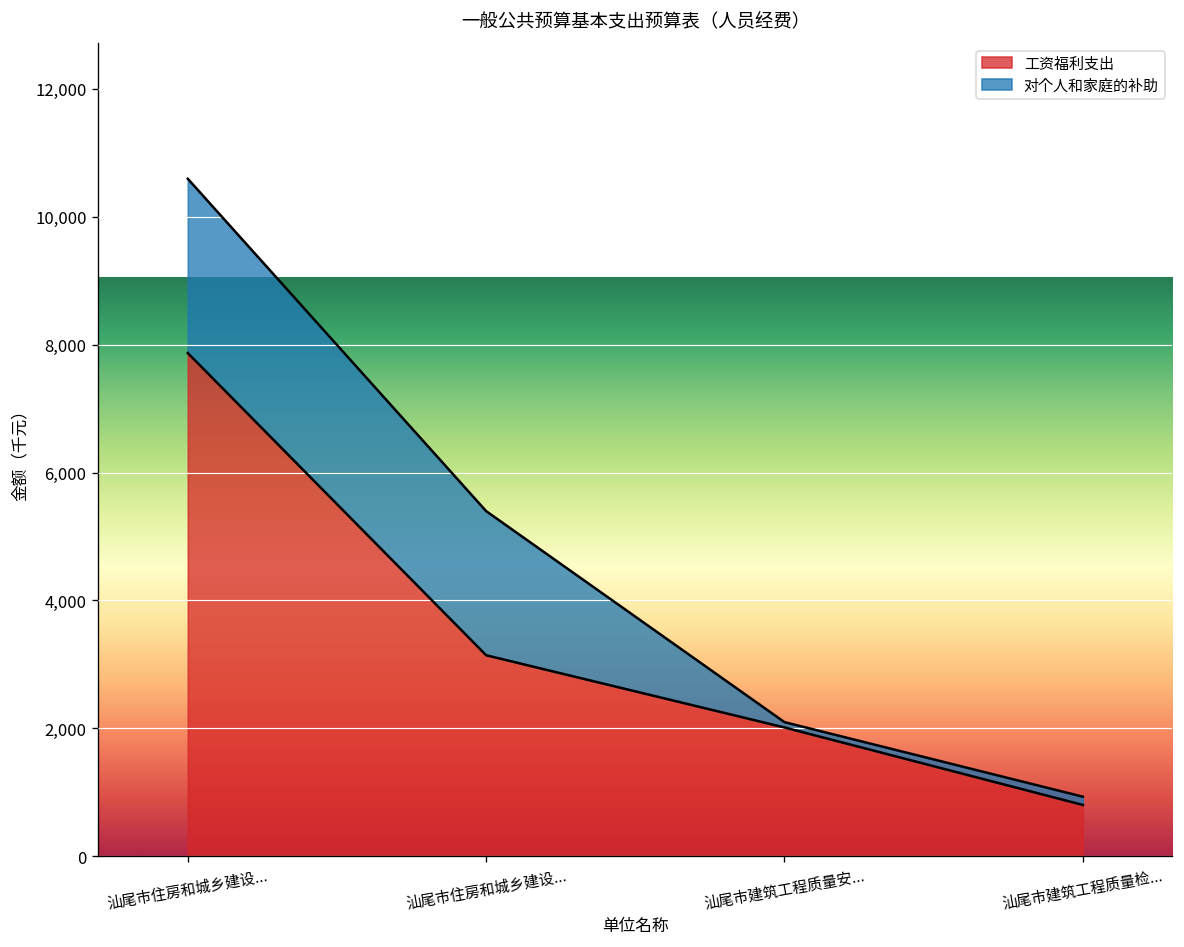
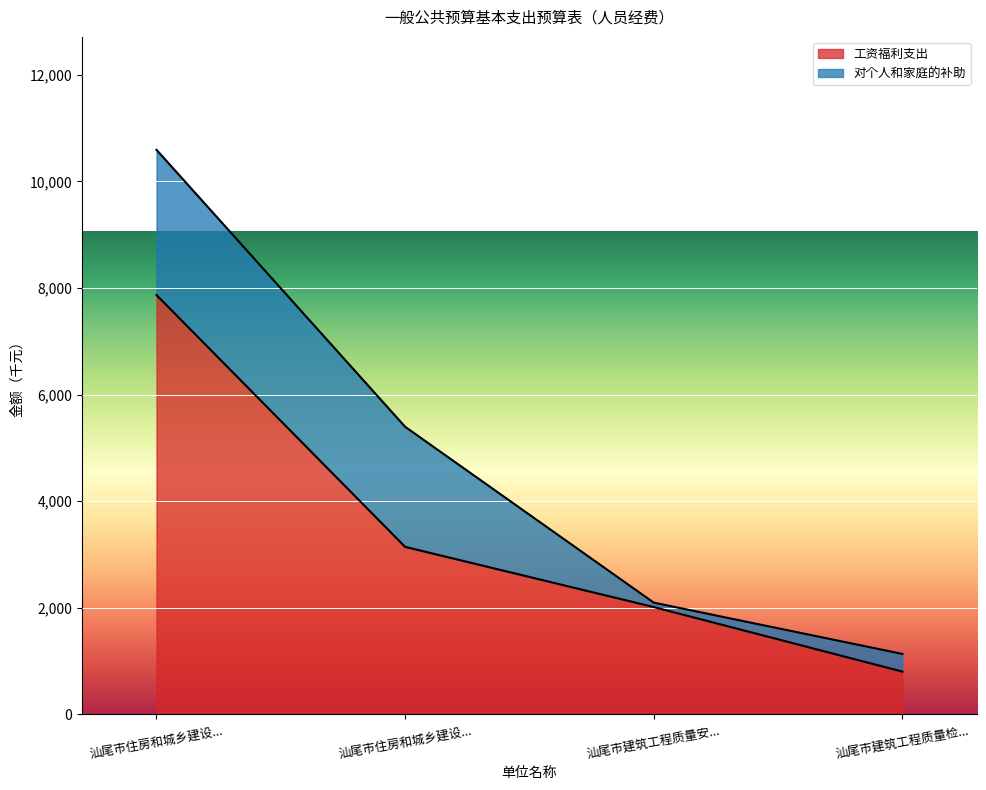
  {
    "工资福利支出": {
      "汕尾市建筑工程质量安...": "2,000",
      "汕尾市建筑工程质量检...": "800"
    },
    "对个人和家庭的补助": {
      "汕尾市建筑工程质量安...": "100",
-     "汕尾市建筑工程质量检...": "100"
+     "汕尾市建筑工程质量检...": "300"
    }
  }
